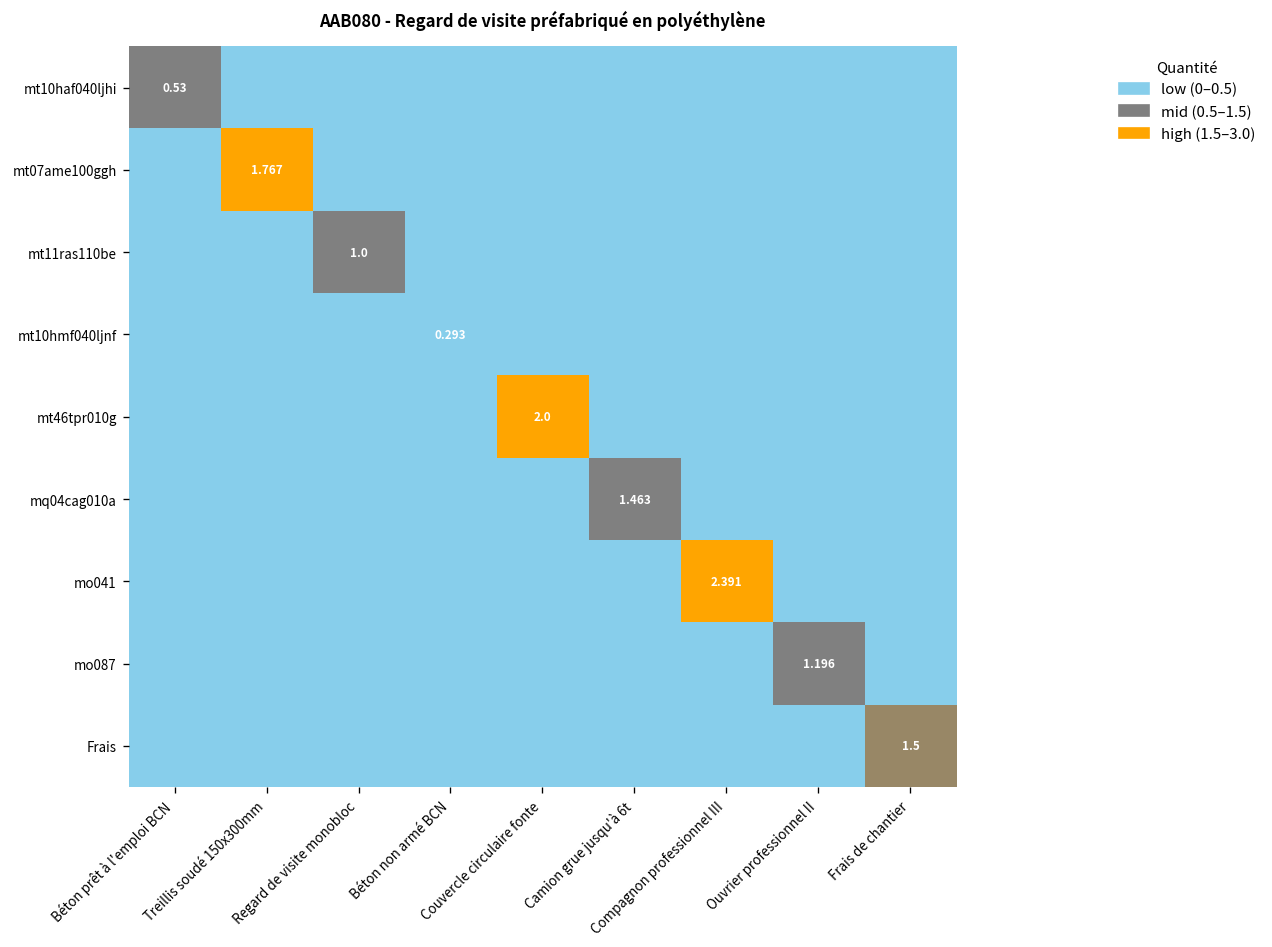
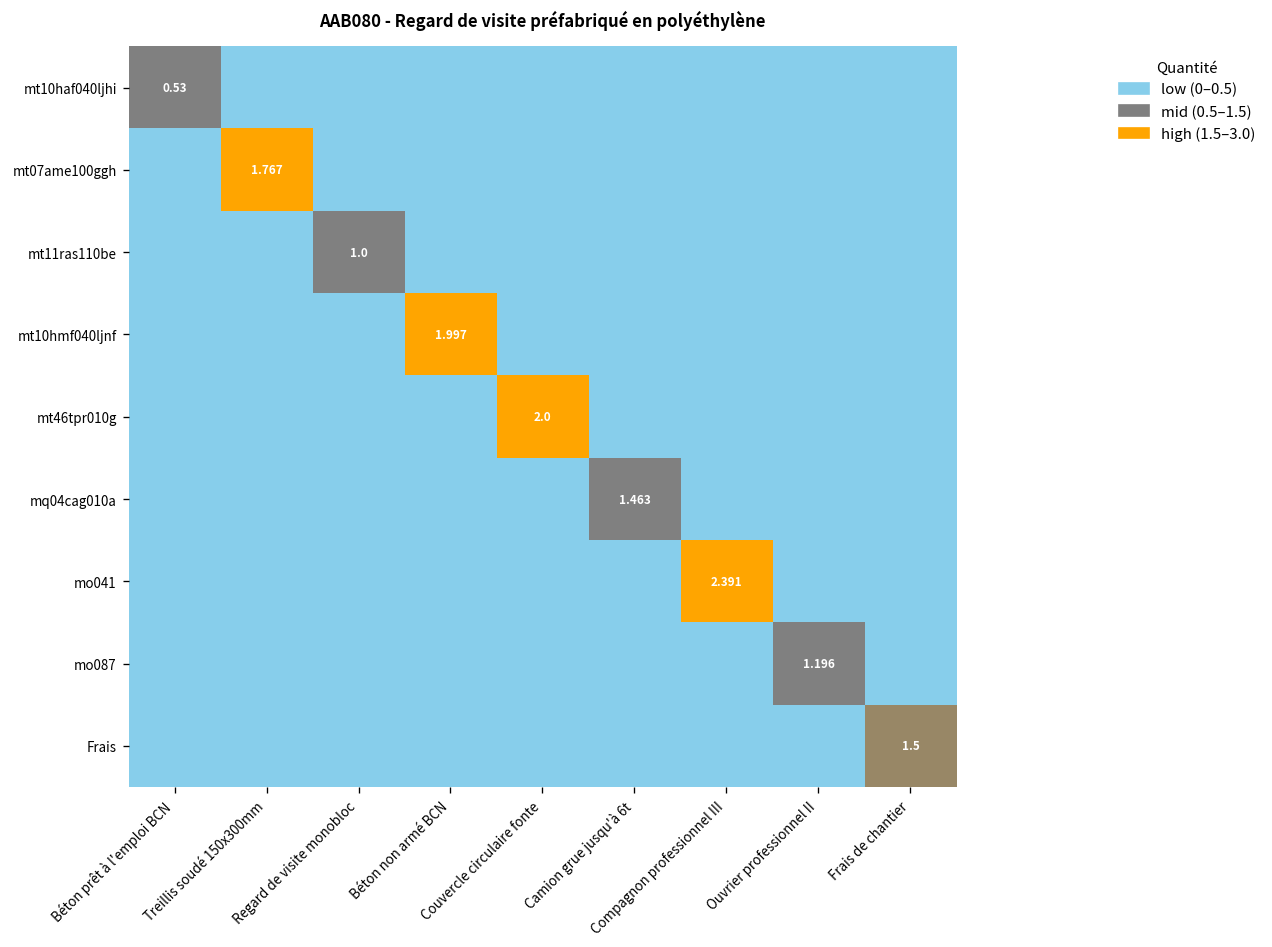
  {
    "mt10haf040ljhi": {
      "Béton prêt à l'emploi BCN": 0.53
    },
    "mt07ame100ggh": {
      "Treillis soudé 150x300mm": 1.767
    },
    "mt11ras110be": {
      "Regard de visite monobloc": 1.0
    },
    "mt10hmf040ljnf": {
-     "Béton non armé BCN": 0.293
+     "Béton non armé BCN": 1.997
    },
    "mt46tpr010g": {
      "Couvercle circulaire fonte": 2.0
    },
    "mq04cag010a": {
      "Camion grue jusqu'à 6t": 1.463
    },
    "mo041": {
      "Compagnon professionnel III": 2.391
    },
    "mo087": {
      "Ouvrier professionnel II": 1.196
    },
    "Frais": {
      "Frais de chantier": 1.5
    }
  }
